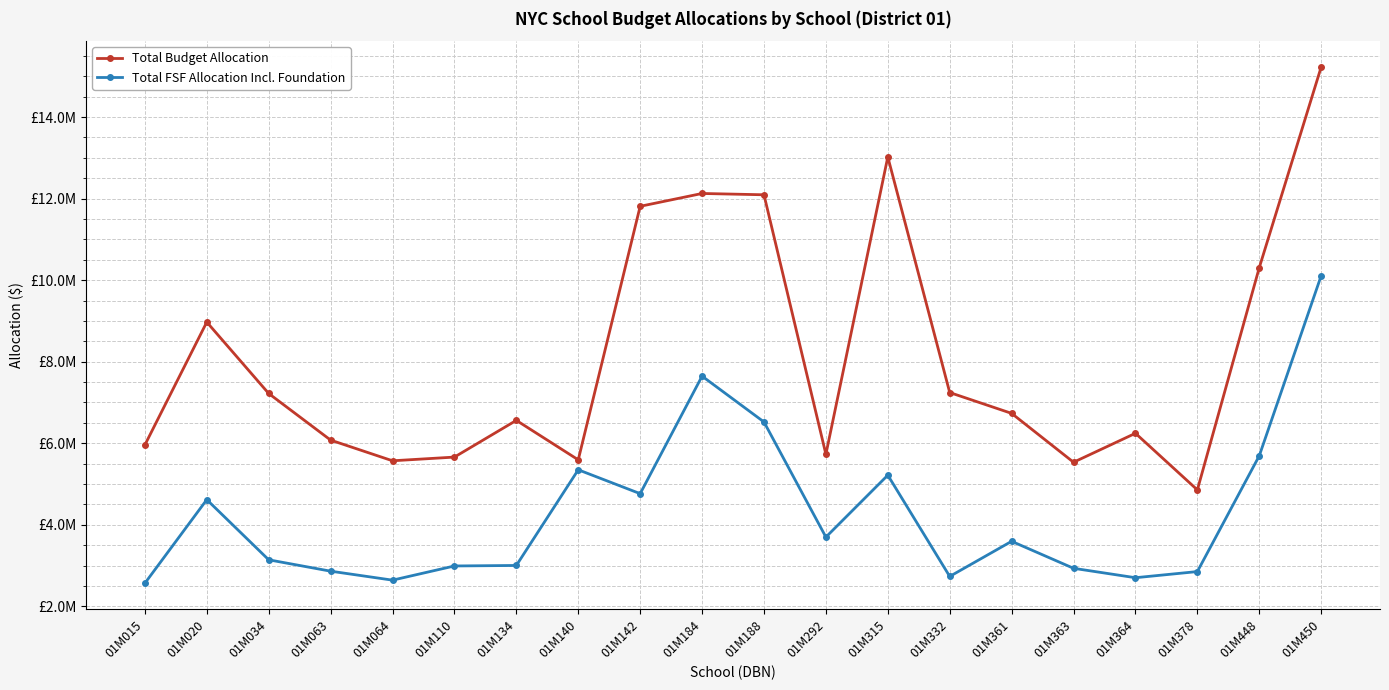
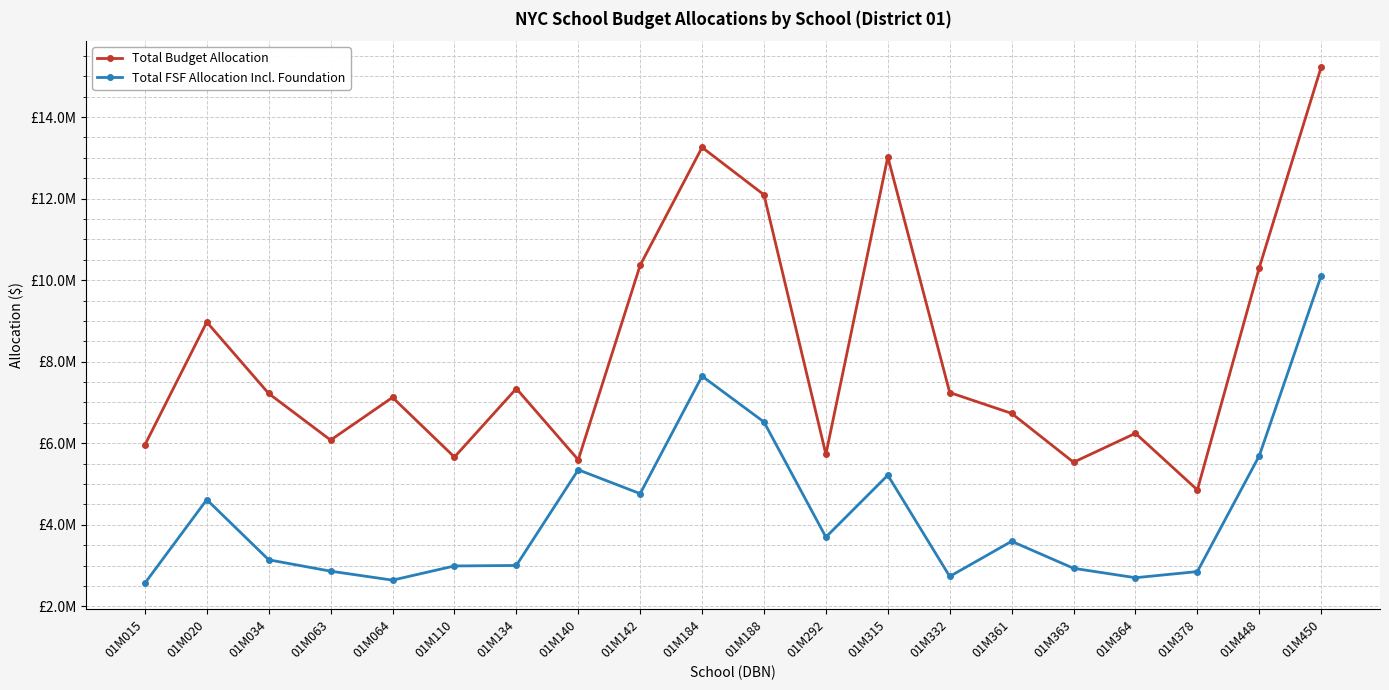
  {
    "Total Budget Allocation": {
      "01M015": "£6000000",
      "01M020": "£9000000",
      "01M034": "£7200000",
      "01M063": "£6100000",
-     "01M064": "£5600000",
+     "01M064": "£7100000",
      "01M110": "£5700000",
-     "01M134": "£6600000",
+     "01M134": "£7300000",
      "01M140": "£5600000",
-     "01M142": "£11800000",
-     "01M184": "£12100000",
+     "01M142": "£10400000",
+     "01M184": "£13300000",
      "01M188": "£12100000",
      "01M292": "£5700000",
      "01M315": "£13000000",
      "01M332": "£7200000",
      "01M361": "£6700000",
      "01M363": "£5500000",
      "01M364": "£6200000",
      "01M378": "£4900000",
      "01M448": "£10300000",
      "01M450": "£15200000"
    }
  }
